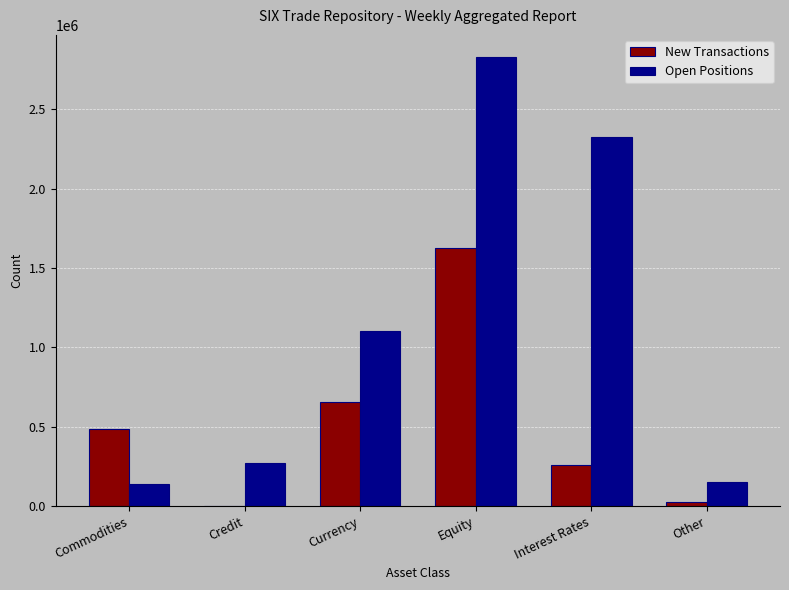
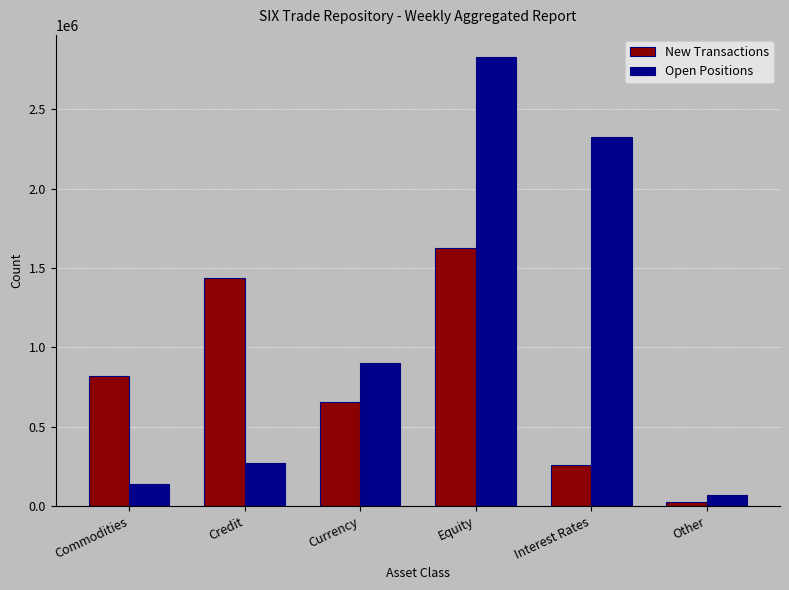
  {
    "New Transactions": {
-     "Commodities": 490000,
-     "Credit": 0,
+     "Commodities": 820000,
+     "Credit": 1440000,
      "Currency": 660000,
      "Equity": 1630000,
      "Interest Rates": 260000,
      "Other": 20000
    },
    "Open Positions": {
      "Commodities": 140000,
      "Credit": 270000,
-     "Currency": 1100000,
+     "Currency": 900000,
      "Equity": 2830000,
      "Interest Rates": 2320000,
-     "Other": 150000
+     "Other": 70000
    }
  }
